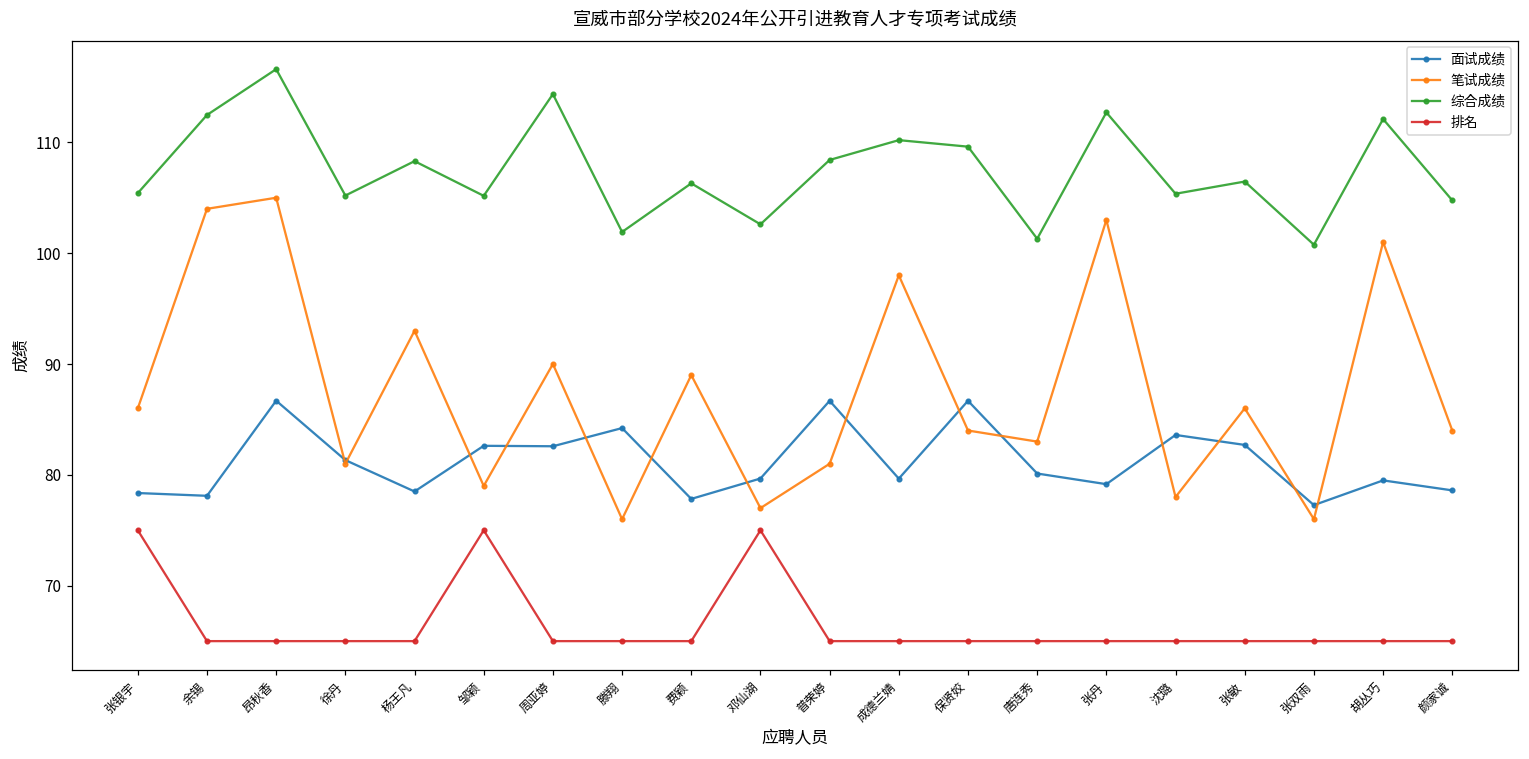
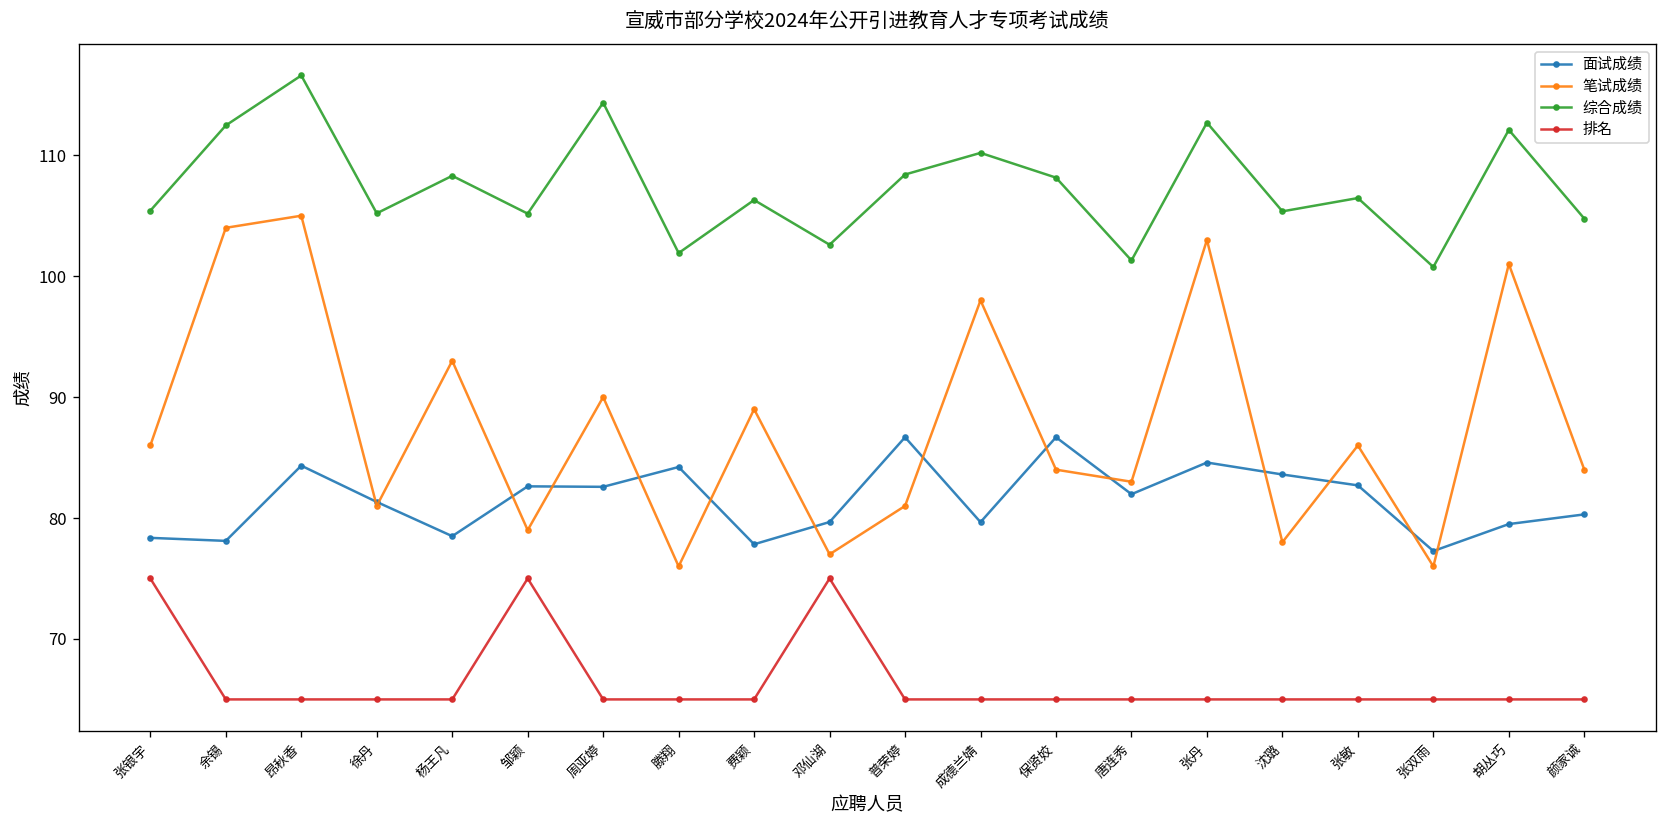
  {
    "面试成绩": {
      "张银宇": 78.4,
      "余锡": 78.1,
-     "昂秋香": 86.7,
+     "昂秋香": 84.3,
      "徐丹": 81.3,
      "杨王凡": 78.5,
      "邹颖": 82.6,
      "周亚婷": 82.6,
      "滕翔": 84.2,
      "费颖": 77.8,
      "邓仙湖": 79.7,
      "普荣婷": 86.7,
      "成德兰婧": 79.7,
      "保贤姣": 86.7,
-     "唐连秀": 80.1,
-     "张丹": 79.2,
+     "唐连秀": 82.0,
+     "张丹": 84.6,
      "沈璐": 83.6,
      "张敏": 82.7,
      "张双雨": 77.3,
      "胡丛巧": 79.5,
-     "颜家诚": 78.6
+     "颜家诚": 80.3
    },
    "笔试成绩": {
      "张银宇": 86.0,
      "余锡": 104.0,
      "昂秋香": 105.0,
      "徐丹": 81.0,
      "杨王凡": 93.0,
      "邹颖": 79.0,
      "周亚婷": 90.0,
      "滕翔": 76.0,
      "费颖": 89.0,
      "邓仙湖": 77.0,
      "普荣婷": 81.0,
      "成德兰婧": 98.0,
      "保贤姣": 84.0,
      "唐连秀": 83.0,
      "张丹": 103.0,
      "沈璐": 78.0,
      "张敏": 86.0,
      "张双雨": 76.0,
      "胡丛巧": 101.0,
      "颜家诚": 84.0
    },
    "综合成绩": {
      "张银宇": 105.4,
      "余锡": 112.5,
      "昂秋香": 116.6,
      "徐丹": 105.2,
      "杨王凡": 108.3,
      "邹颖": 105.2,
      "周亚婷": 114.3,
      "滕翔": 101.9,
      "费颖": 106.3,
      "邓仙湖": 102.6,
      "普荣婷": 108.4,
      "成德兰婧": 110.2,
-     "保贤姣": 109.6,
+     "保贤姣": 108.1,
      "唐连秀": 101.3,
      "张丹": 112.7,
      "沈璐": 105.4,
      "张敏": 106.5,
      "张双雨": 100.8,
      "胡丛巧": 112.1,
      "颜家诚": 104.8
    },
    "排名": {
      "张银宇": 75.0,
      "余锡": 65.0,
      "昂秋香": 65.0,
      "徐丹": 65.0,
      "杨王凡": 65.0,
      "邹颖": 75.0,
      "周亚婷": 65.0,
      "滕翔": 65.0,
      "费颖": 65.0,
      "邓仙湖": 75.0,
      "普荣婷": 65.0,
      "成德兰婧": 65.0,
      "保贤姣": 65.0,
      "唐连秀": 65.0,
      "张丹": 65.0,
      "沈璐": 65.0,
      "张敏": 65.0,
      "张双雨": 65.0,
      "胡丛巧": 65.0,
      "颜家诚": 65.0
    }
  }
